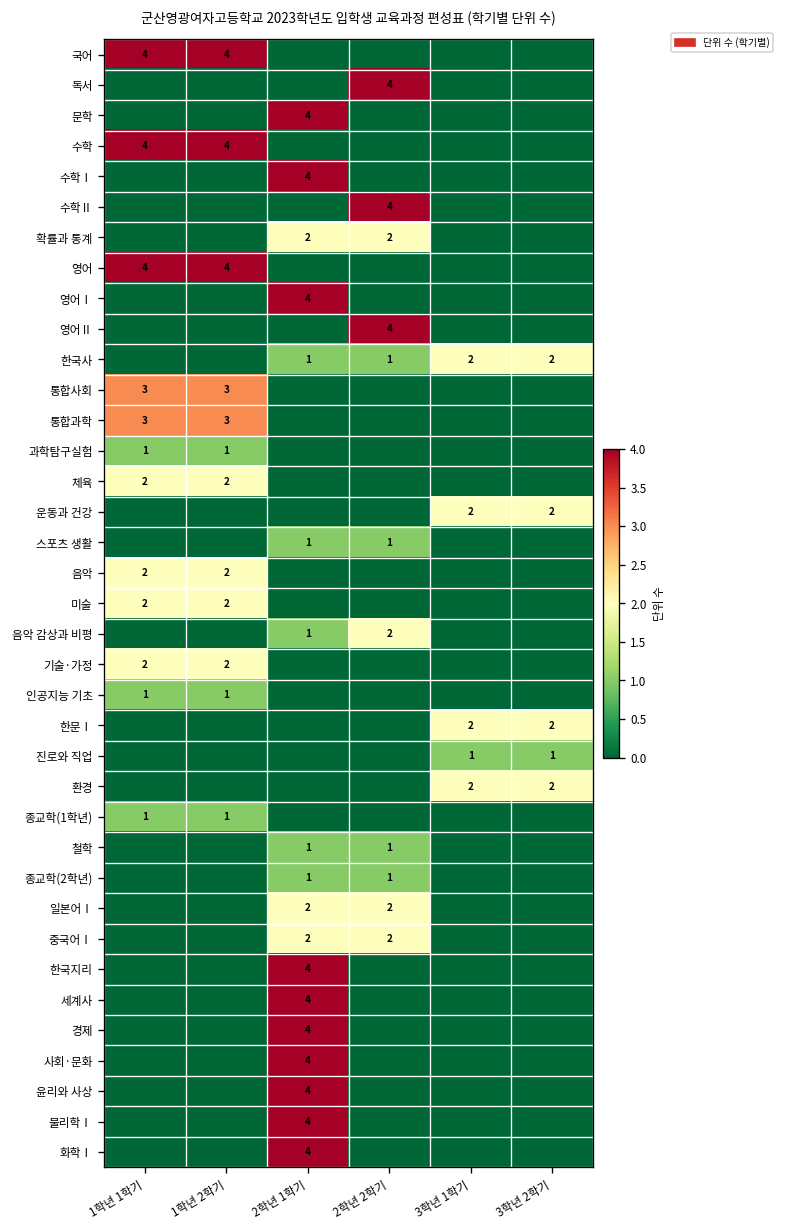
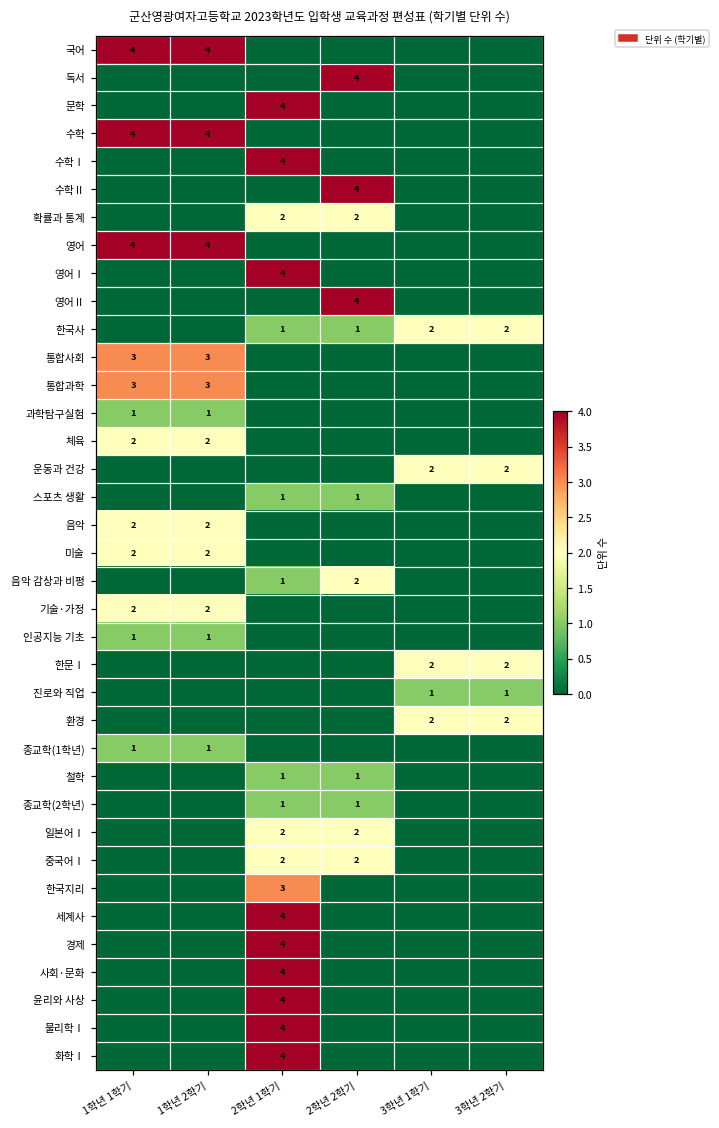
  {
    "국어": {
      "1학년 1학기": 4,
      "1학년 2학기": 4
    },
    "독서": {
      "2학년 2학기": 4
    },
    "문학": {
      "2학년 1학기": 4
    },
    "수학": {
      "1학년 1학기": 4,
      "1학년 2학기": 4
    },
    "수학Ⅰ": {
      "2학년 1학기": 4
    },
    "수학Ⅱ": {
      "2학년 2학기": 4
    },
    "확률과 통계": {
      "2학년 1학기": 2,
      "2학년 2학기": 2
    },
    "영어": {
      "1학년 1학기": 4,
      "1학년 2학기": 4
    },
    "영어Ⅰ": {
      "2학년 1학기": 4
    },
    "영어Ⅱ": {
      "2학년 2학기": 4
    },
    "한국사": {
      "2학년 1학기": 1,
      "2학년 2학기": 1,
      "3학년 1학기": 2,
      "3학년 2학기": 2
    },
    "통합사회": {
      "1학년 1학기": 3,
      "1학년 2학기": 3
    },
    "통합과학": {
      "1학년 1학기": 3,
      "1학년 2학기": 3
    },
    "과학탐구실험": {
      "1학년 1학기": 1,
      "1학년 2학기": 1
    },
    "체육": {
      "1학년 1학기": 2,
      "1학년 2학기": 2
    },
    "운동과 건강": {
      "3학년 1학기": 2,
      "3학년 2학기": 2
    },
    "스포츠 생활": {
      "2학년 1학기": 1,
      "2학년 2학기": 1
    },
    "음악": {
      "1학년 1학기": 2,
      "1학년 2학기": 2
    },
    "미술": {
      "1학년 1학기": 2,
      "1학년 2학기": 2
    },
    "음악 감상과 비평": {
      "2학년 1학기": 1,
      "2학년 2학기": 2
    },
    "기술·가정": {
      "1학년 1학기": 2,
      "1학년 2학기": 2
    },
    "인공지능 기초": {
      "1학년 1학기": 1,
      "1학년 2학기": 1
    },
    "한문Ⅰ": {
      "3학년 1학기": 2,
      "3학년 2학기": 2
    },
    "진로와 직업": {
      "3학년 1학기": 1,
      "3학년 2학기": 1
    },
    "환경": {
      "3학년 1학기": 2,
      "3학년 2학기": 2
    },
    "종교학(1학년)": {
      "1학년 1학기": 1,
      "1학년 2학기": 1
    },
    "철학": {
      "2학년 1학기": 1,
      "2학년 2학기": 1
    },
    "종교학(2학년)": {
      "2학년 1학기": 1,
      "2학년 2학기": 1
    },
    "일본어Ⅰ": {
      "2학년 1학기": 2,
      "2학년 2학기": 2
    },
    "중국어Ⅰ": {
      "2학년 1학기": 2,
      "2학년 2학기": 2
    },
    "한국지리": {
-     "2학년 1학기": 4
+     "2학년 1학기": 3
    },
    "세계사": {
      "2학년 1학기": 4
    },
    "경제": {
      "2학년 1학기": 4
    },
    "사회·문화": {
      "2학년 1학기": 4
    },
    "윤리와 사상": {
      "2학년 1학기": 4
    },
    "물리학Ⅰ": {
      "2학년 1학기": 4
    },
    "화학Ⅰ": {
      "2학년 1학기": 4
    }
  }
